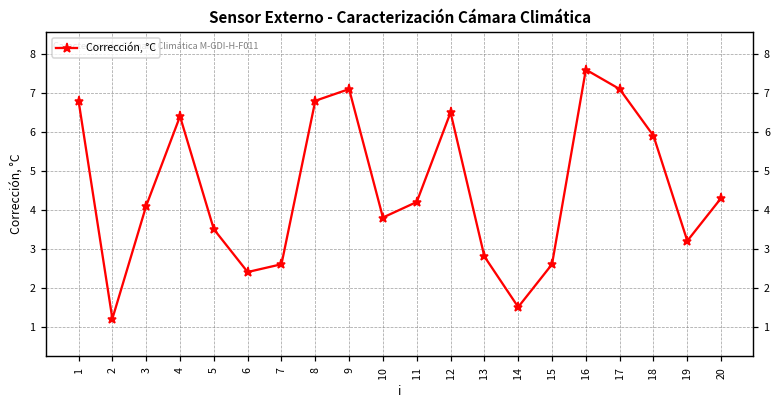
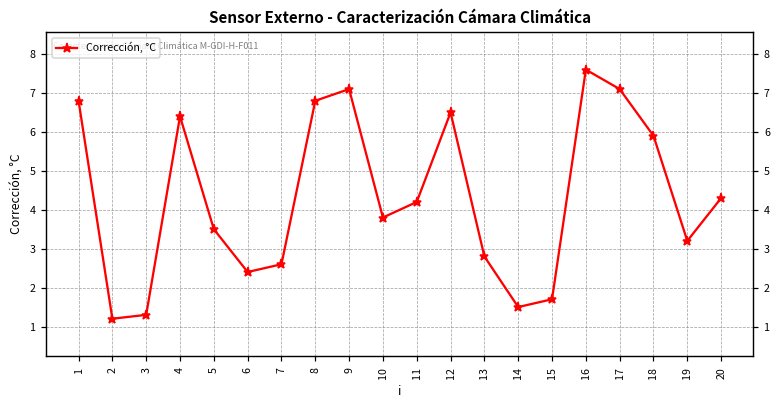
  {
    "1": 6.8,
    "2": 1.2,
-   "3": 4.1,
+   "3": 1.3,
    "4": 6.4,
    "5": 3.5,
    "6": 2.4,
    "7": 2.6,
    "8": 6.8,
    "9": 7.1,
    "10": 3.8,
    "11": 4.2,
    "12": 6.5,
    "13": 2.8,
    "14": 1.5,
-   "15": 2.6,
+   "15": 1.7,
    "16": 7.6,
    "17": 7.1,
    "18": 5.9,
    "19": 3.2,
    "20": 4.3
  }
